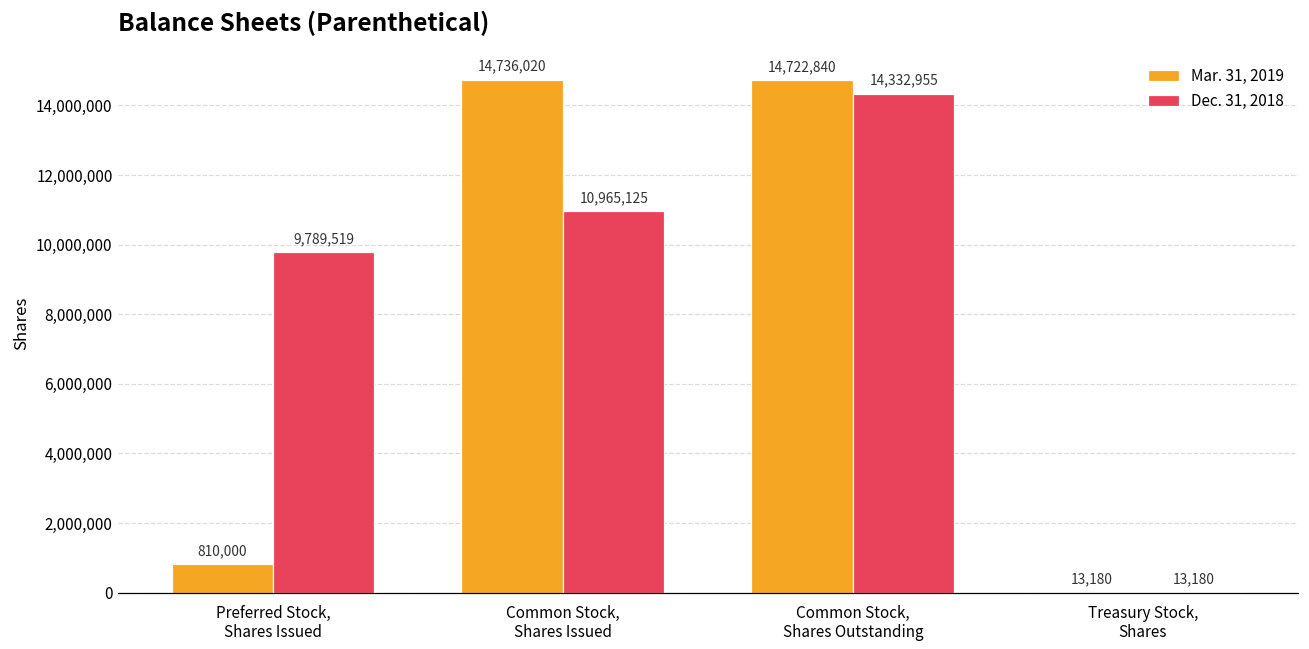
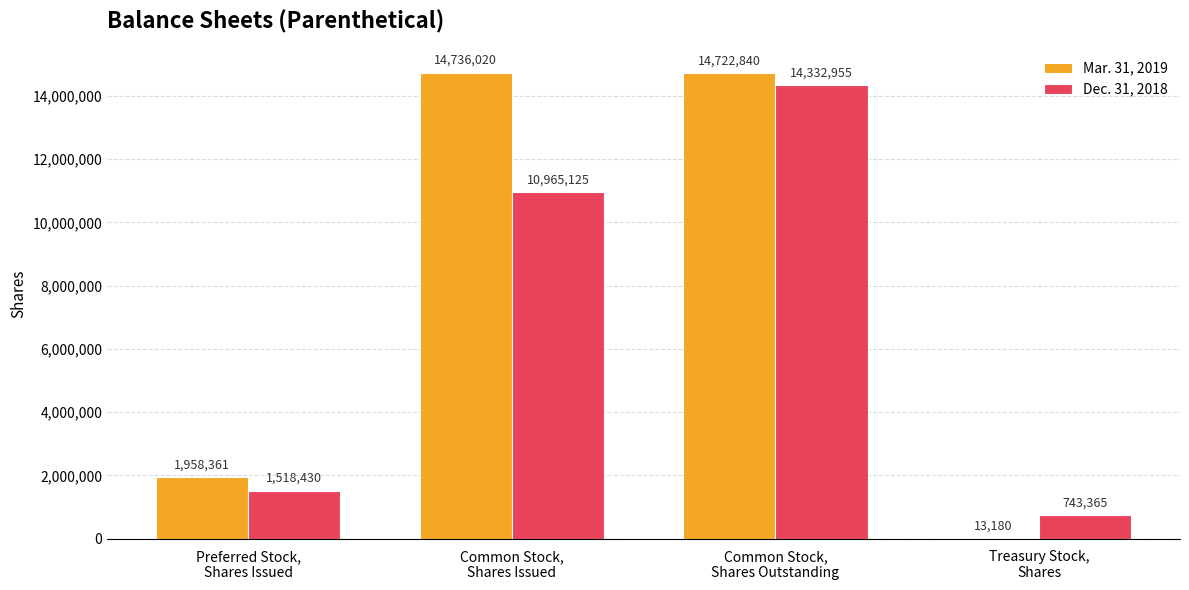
  {
    "Mar. 31, 2019": {
-     "Preferred Stock, Shares Issued": "810,000",
+     "Preferred Stock, Shares Issued": "1,958,361",
      "Common Stock, Shares Issued": "14,736,020",
      "Common Stock, Shares Outstanding": "14,722,840",
      "Treasury Stock, Shares": "13,180"
    },
    "Dec. 31, 2018": {
-     "Preferred Stock, Shares Issued": "9,789,519",
+     "Preferred Stock, Shares Issued": "1,518,430",
      "Common Stock, Shares Issued": "10,965,125",
      "Common Stock, Shares Outstanding": "14,332,955",
-     "Treasury Stock, Shares": "13,180"
+     "Treasury Stock, Shares": "743,365"
    }
  }
